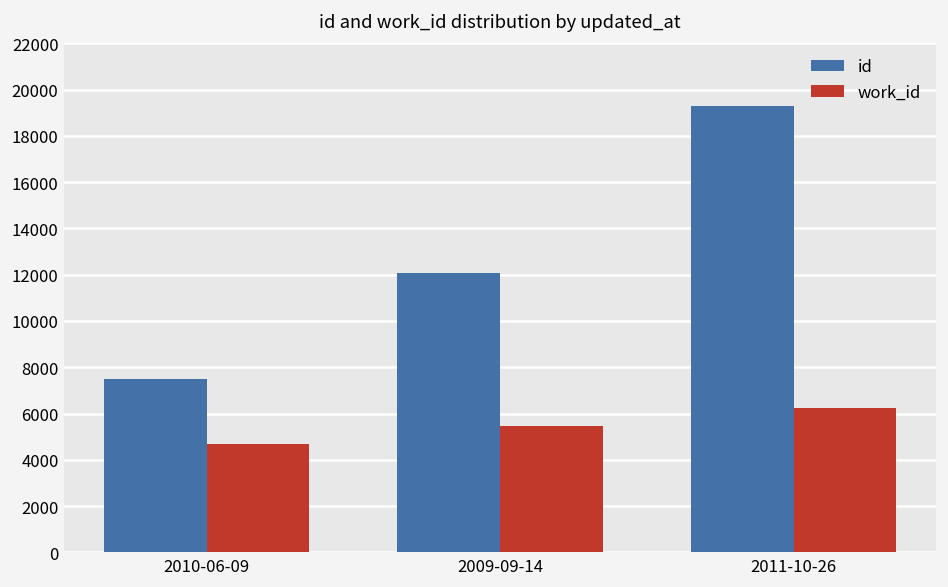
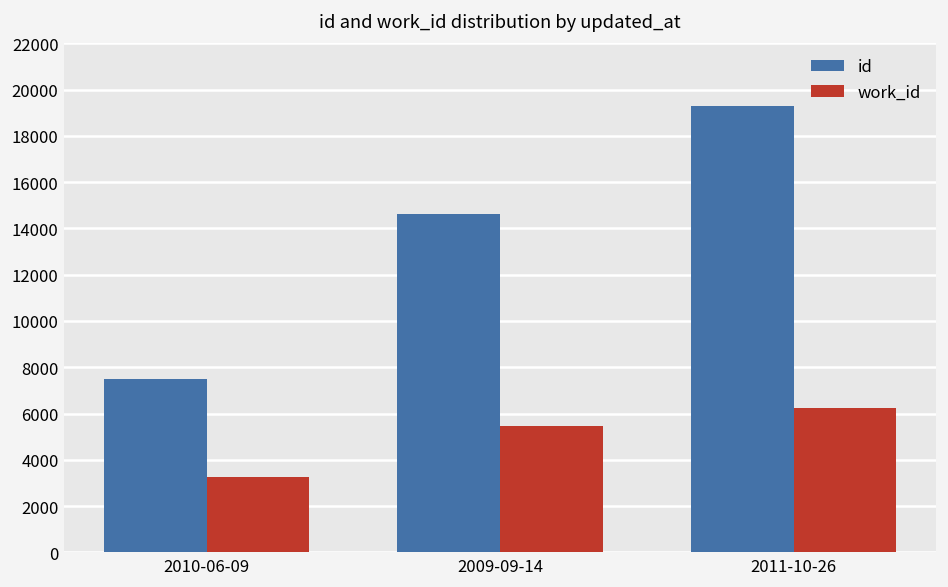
  {
    "id": {
      "2010-06-09": 7500,
-     "2009-09-14": 12100,
+     "2009-09-14": 14600,
      "2011-10-26": 19300
    },
    "work_id": {
-     "2010-06-09": 4700,
+     "2010-06-09": 3200,
      "2009-09-14": 5500,
      "2011-10-26": 6200
    }
  }
